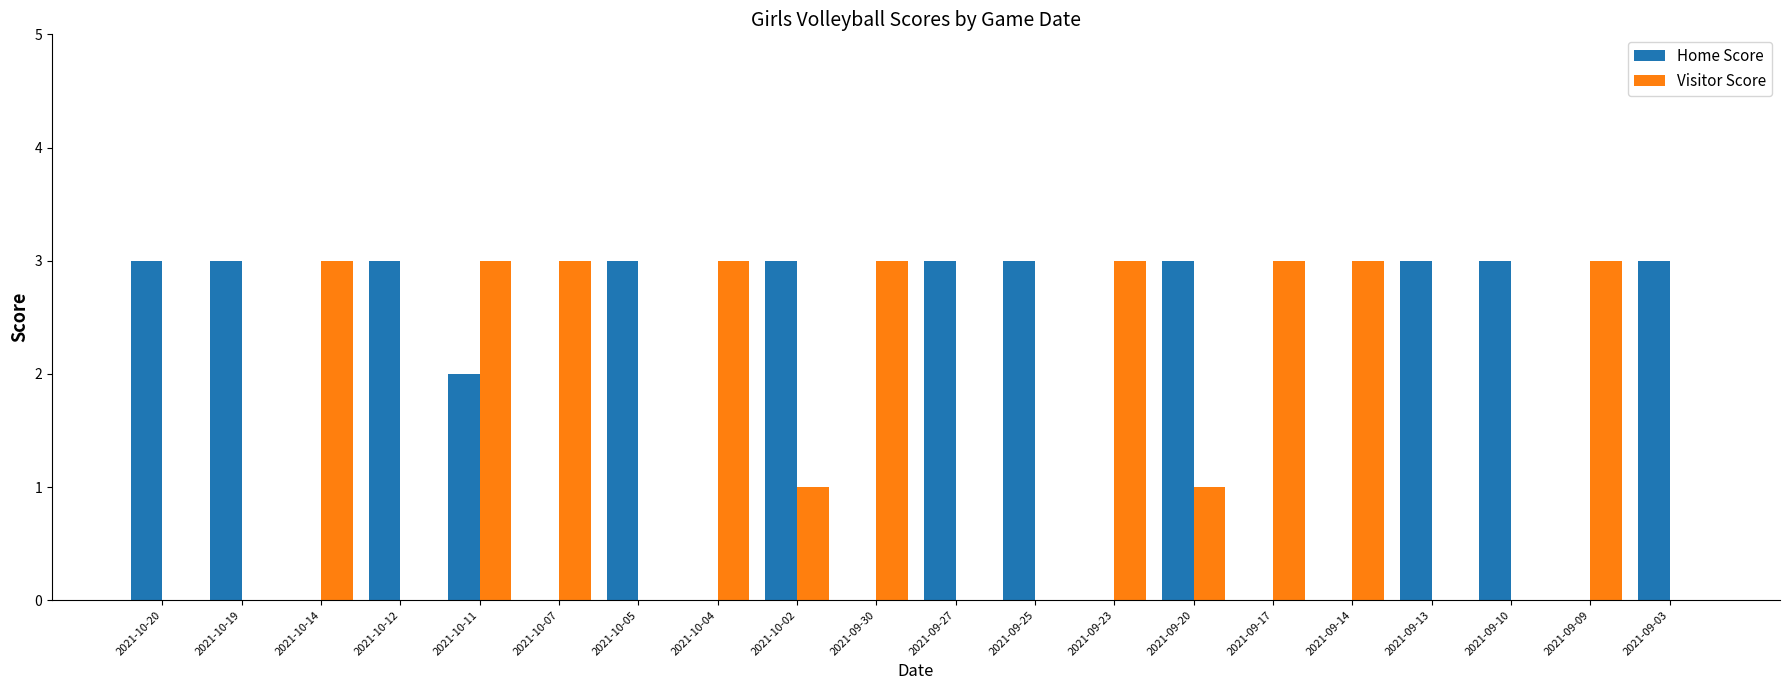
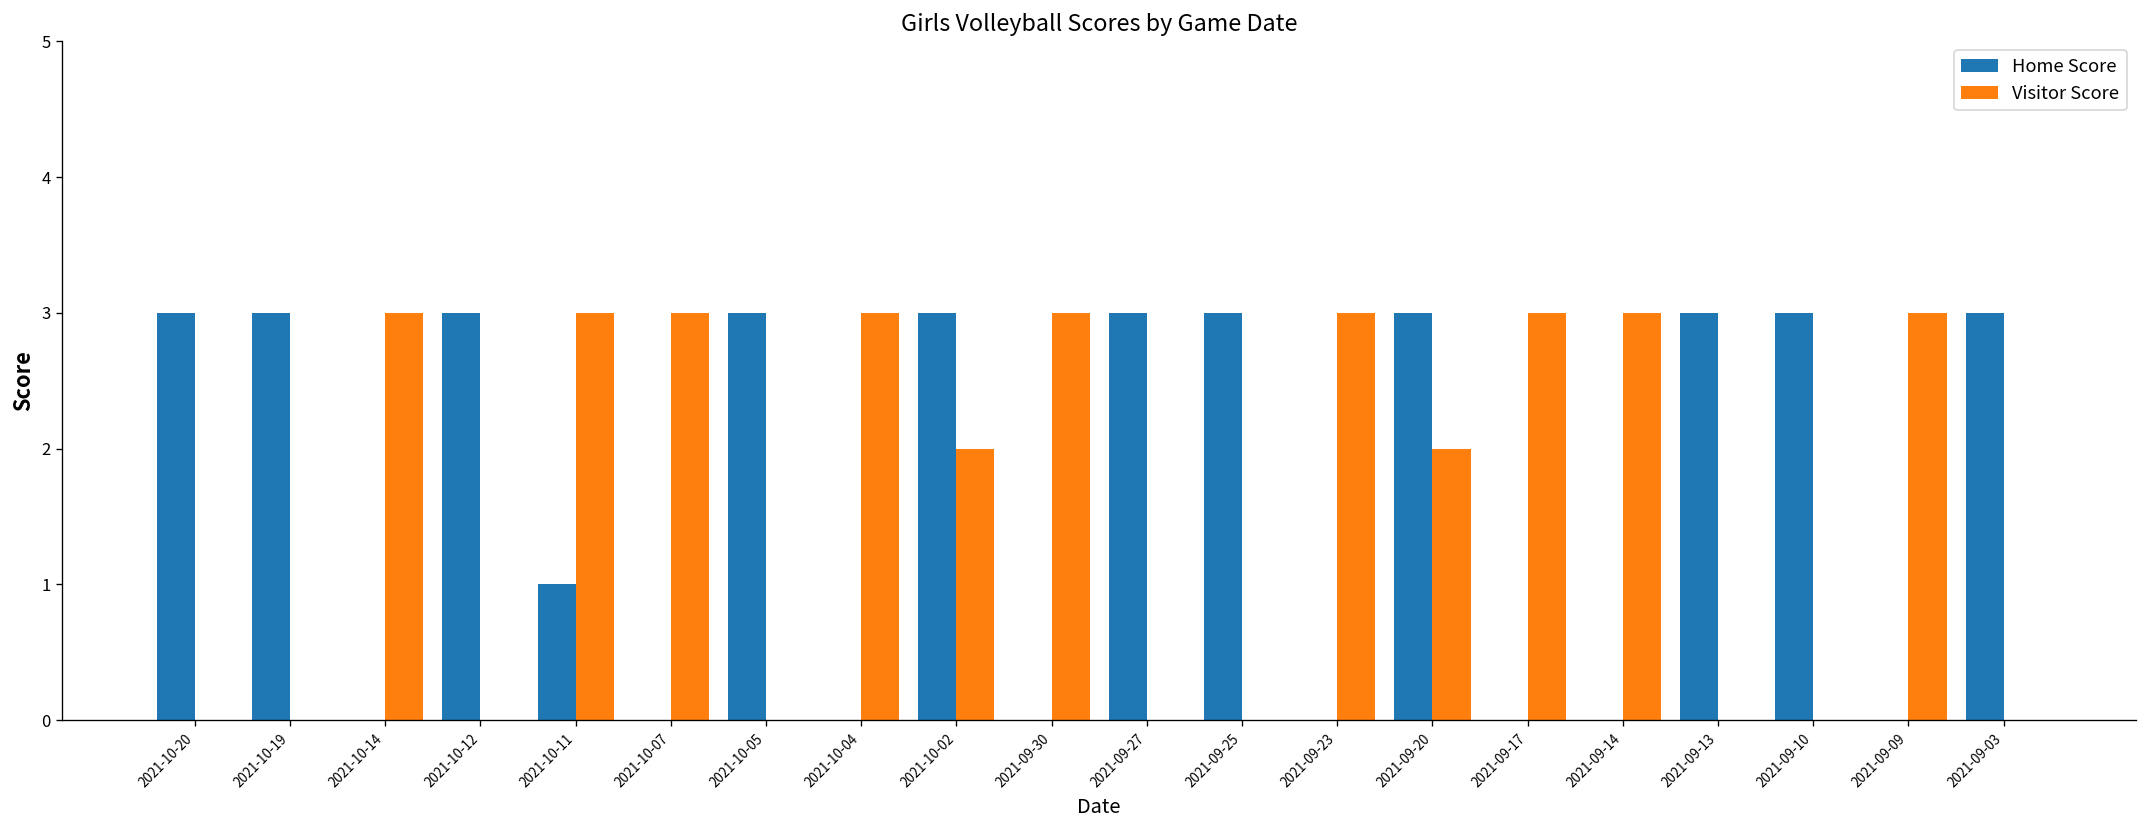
  {
    "Home Score": {
      "2021-10-20": 3,
      "2021-10-19": 3,
      "2021-10-14": 0,
      "2021-10-12": 3,
-     "2021-10-11": 2,
+     "2021-10-11": 1,
      "2021-10-07": 0,
      "2021-10-05": 3,
      "2021-10-04": 0,
      "2021-10-02": 3,
      "2021-09-30": 0,
      "2021-09-27": 3,
      "2021-09-25": 3,
      "2021-09-23": 0,
      "2021-09-20": 3,
      "2021-09-17": 0,
      "2021-09-14": 0,
      "2021-09-13": 3,
      "2021-09-10": 3,
      "2021-09-09": 0,
      "2021-09-03": 3
    },
    "Visitor Score": {
      "2021-10-20": 0,
      "2021-10-19": 0,
      "2021-10-14": 3,
      "2021-10-12": 0,
      "2021-10-11": 3,
      "2021-10-07": 3,
      "2021-10-05": 0,
      "2021-10-04": 3,
-     "2021-10-02": 1,
+     "2021-10-02": 2,
      "2021-09-30": 3,
      "2021-09-27": 0,
      "2021-09-25": 0,
      "2021-09-23": 3,
-     "2021-09-20": 1,
+     "2021-09-20": 2,
      "2021-09-17": 3,
      "2021-09-14": 3,
      "2021-09-13": 0,
      "2021-09-10": 0,
      "2021-09-09": 3,
      "2021-09-03": 0
    }
  }
